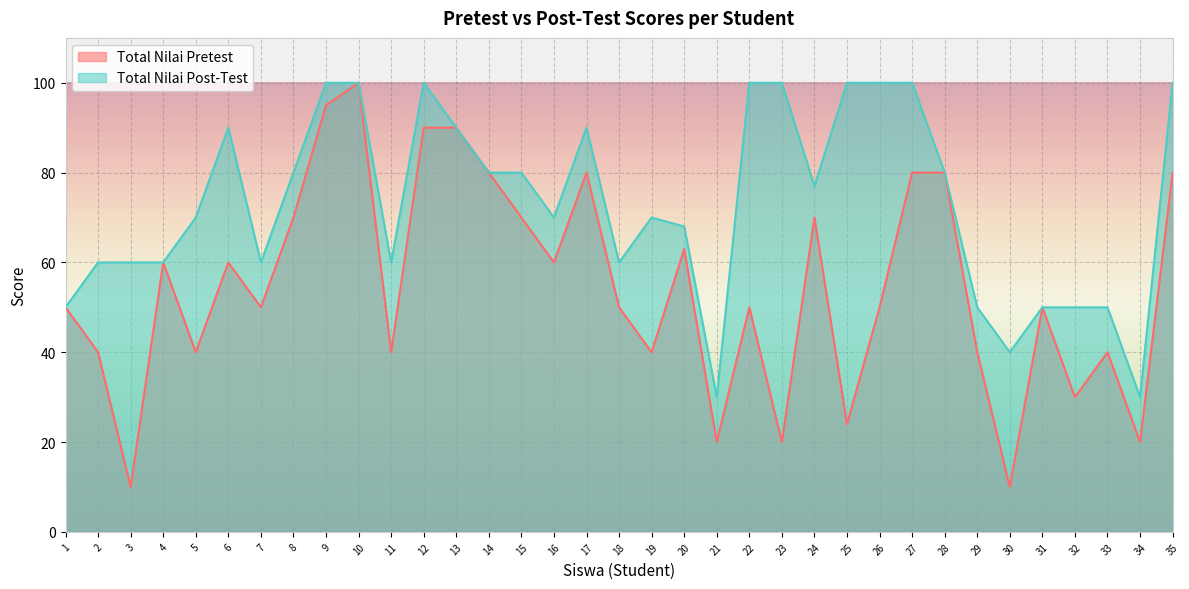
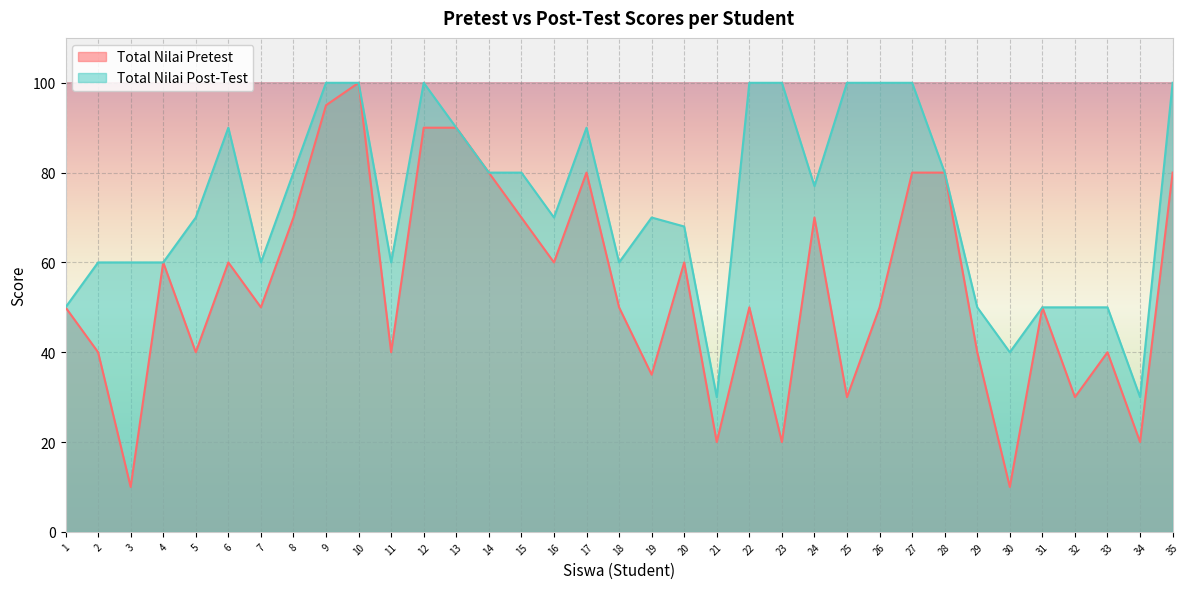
  {
    "Total Nilai Pretest": {
      "2": 40,
      "3": 10,
      "5": 40,
      "6": 60,
      "7": 50,
      "8": 70,
      "9": 95,
      "11": 40,
      "12": 90,
      "15": 70,
      "16": 60,
      "17": 80,
      "18": 50,
-     "19": 40,
-     "20": 63,
+     "19": 35,
+     "20": 60,
      "21": 20,
      "22": 50,
      "23": 20,
      "24": 70,
-     "25": 24,
+     "25": 30,
      "26": 50,
      "27": 80,
      "29": 40,
      "30": 10,
      "32": 30,
      "33": 40,
      "34": 20,
      "35": 80
    },
    "Total Nilai Post-Test": {
      "2": 60,
      "3": 60,
      "5": 70,
      "6": 90,
      "7": 60,
      "8": 80,
      "9": 100,
      "11": 60,
      "12": 100,
      "15": 80,
      "16": 70,
      "17": 90,
      "18": 60,
      "19": 70,
      "20": 68,
      "21": 30,
      "22": 100,
      "23": 100,
      "24": 77,
      "25": 100,
      "26": 100,
      "27": 100,
      "29": 50,
      "30": 40,
      "32": 50,
      "33": 50,
      "34": 30,
      "35": 100
    }
  }
